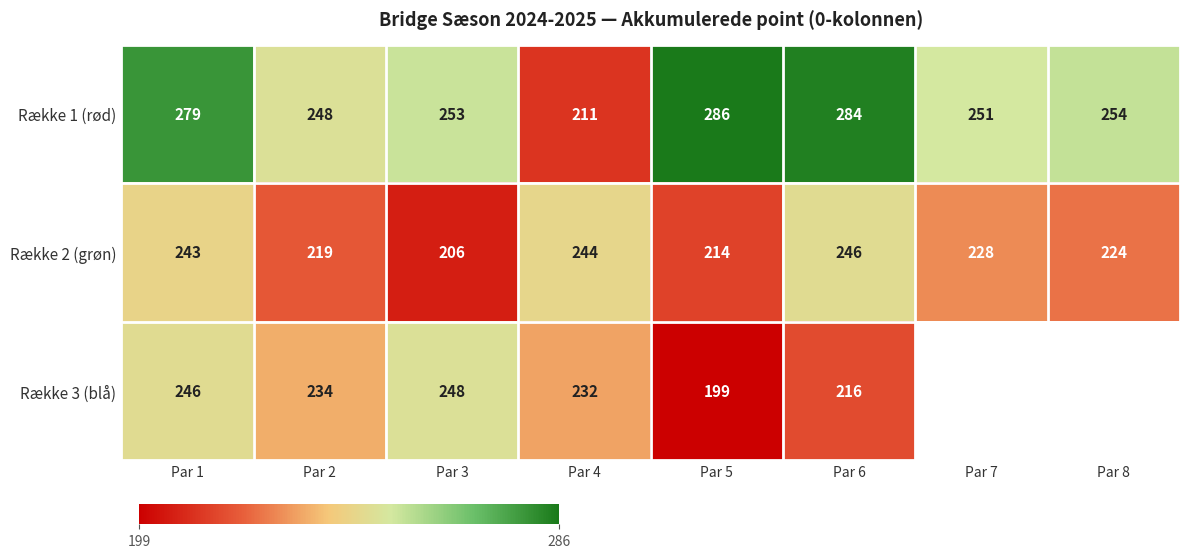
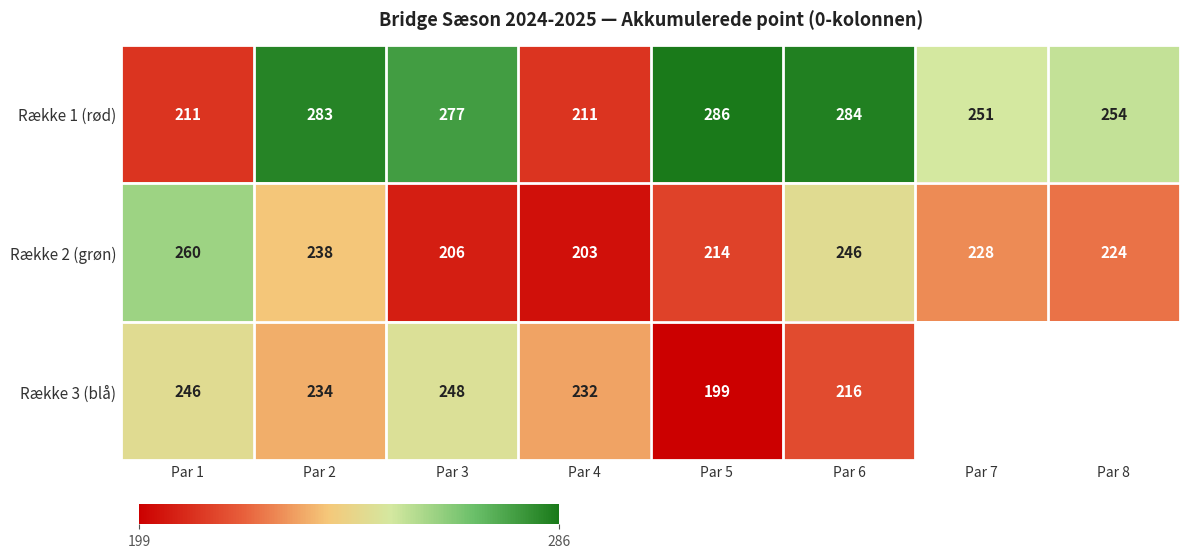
  {
    "Række 1 (rød)": {
-     "Par 1": 279,
-     "Par 2": 248,
-     "Par 3": 253,
+     "Par 1": 211,
+     "Par 2": 283,
+     "Par 3": 277,
      "Par 4": 211,
      "Par 5": 286,
      "Par 6": 284,
      "Par 7": 251,
      "Par 8": 254
    },
    "Række 2 (grøn)": {
-     "Par 1": 243,
-     "Par 2": 219,
+     "Par 1": 260,
+     "Par 2": 238,
      "Par 3": 206,
-     "Par 4": 244,
+     "Par 4": 203,
      "Par 5": 214,
      "Par 6": 246,
      "Par 7": 228,
      "Par 8": 224
    },
    "Række 3 (blå)": {
      "Par 1": 246,
      "Par 2": 234,
      "Par 3": 248,
      "Par 4": 232,
      "Par 5": 199,
      "Par 6": 216
    }
  }
